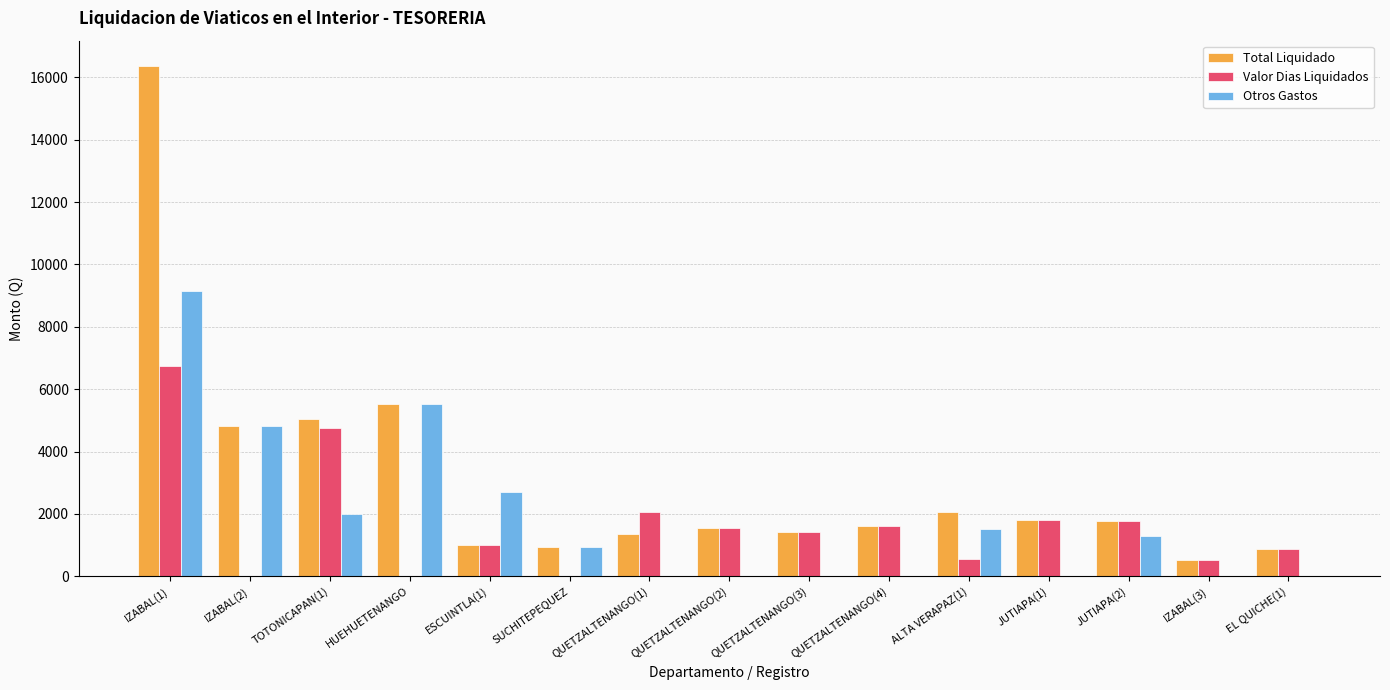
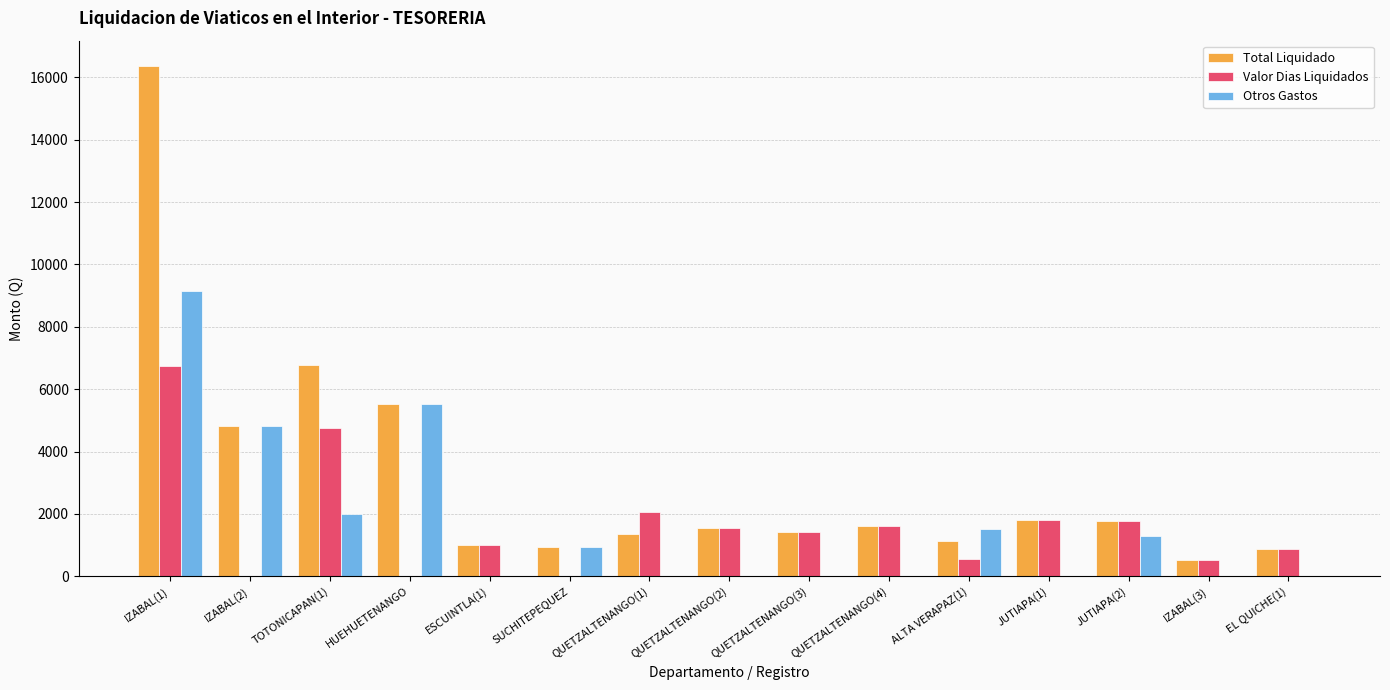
  {
    "Total Liquidado": {
      "IZABAL(1)": 16400,
      "IZABAL(2)": 4800,
-     "TOTONICAPAN(1)": 5000,
+     "TOTONICAPAN(1)": 6800,
      "HUEHUETENANGO": 5500,
      "ESCUINTLA(1)": 1000,
      "SUCHITEPEQUEZ": 900,
      "QUETZALTENANGO(1)": 1300,
      "QUETZALTENANGO(2)": 1500,
      "QUETZALTENANGO(3)": 1400,
      "QUETZALTENANGO(4)": 1600,
-     "ALTA VERAPAZ(1)": 2100,
+     "ALTA VERAPAZ(1)": 1100,
      "JUTIAPA(1)": 1800,
      "JUTIAPA(2)": 1800,
      "IZABAL(3)": 500,
      "EL QUICHE(1)": 900
    },
    "Valor Dias Liquidados": {
      "IZABAL(1)": 6800,
      "IZABAL(2)": 0,
      "TOTONICAPAN(1)": 4800,
      "HUEHUETENANGO": 0,
      "ESCUINTLA(1)": 1000,
      "SUCHITEPEQUEZ": 0,
      "QUETZALTENANGO(1)": 2100,
      "QUETZALTENANGO(2)": 1500,
      "QUETZALTENANGO(3)": 1400,
      "QUETZALTENANGO(4)": 1600,
      "ALTA VERAPAZ(1)": 500,
      "JUTIAPA(1)": 1800,
      "JUTIAPA(2)": 1800,
      "IZABAL(3)": 500,
      "EL QUICHE(1)": 900
    },
    "Otros Gastos": {
      "IZABAL(1)": 9200,
      "IZABAL(2)": 4800,
      "TOTONICAPAN(1)": 2000,
      "HUEHUETENANGO": 5500,
-     "ESCUINTLA(1)": 2700,
+     "ESCUINTLA(1)": 0,
      "SUCHITEPEQUEZ": 900,
      "QUETZALTENANGO(1)": 0,
      "QUETZALTENANGO(2)": 0,
      "QUETZALTENANGO(3)": 0,
      "QUETZALTENANGO(4)": 0,
      "ALTA VERAPAZ(1)": 1500,
      "JUTIAPA(1)": 0,
      "JUTIAPA(2)": 1300,
      "IZABAL(3)": 0,
      "EL QUICHE(1)": 0
    }
  }
